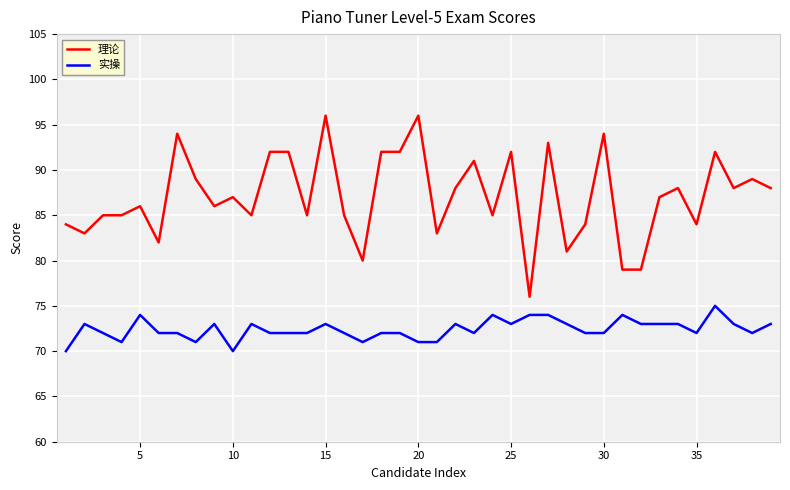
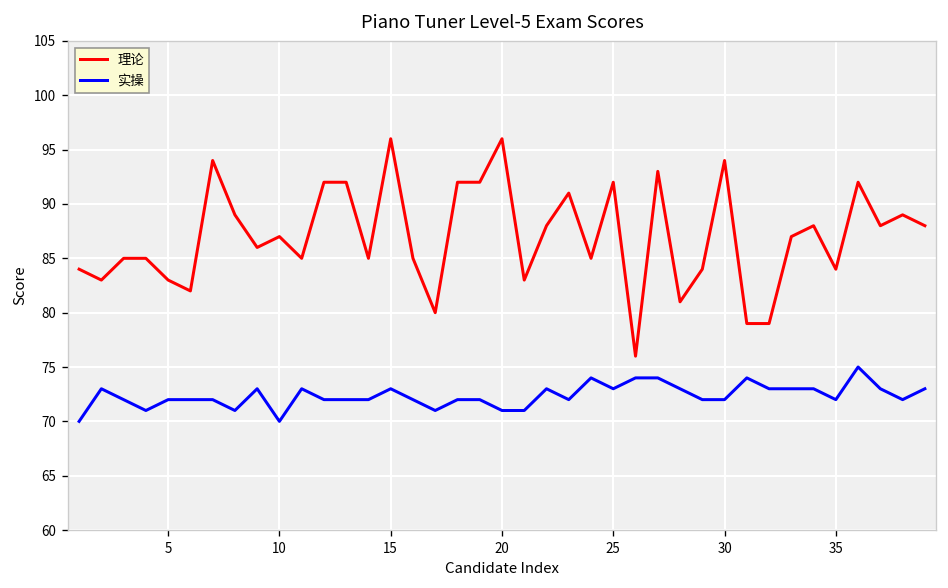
  {
    "理论": {
-     "5": 86,
+     "5": 83,
      "10": 87,
      "15": 96,
      "20": 96,
      "25": 92,
      "30": 94,
      "35": 84
    },
    "实操": {
-     "5": 74,
+     "5": 72,
      "10": 70,
      "15": 73,
      "20": 71,
      "25": 73,
      "30": 72,
      "35": 72
    }
  }
